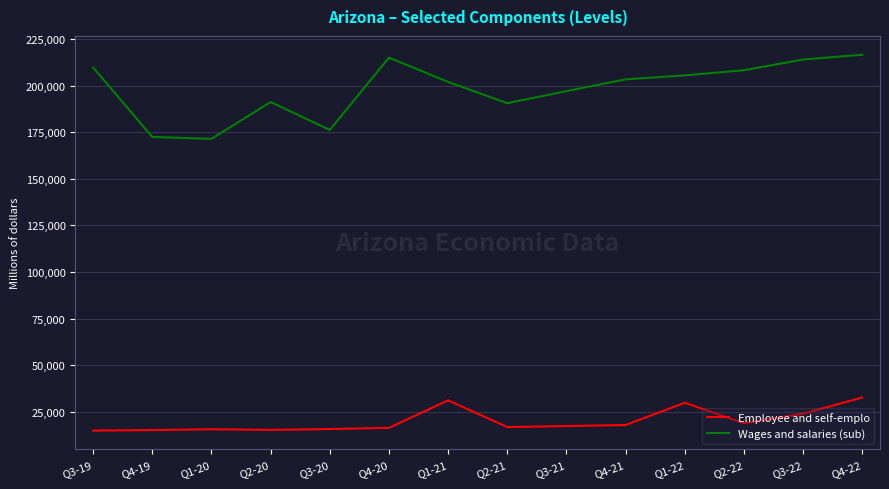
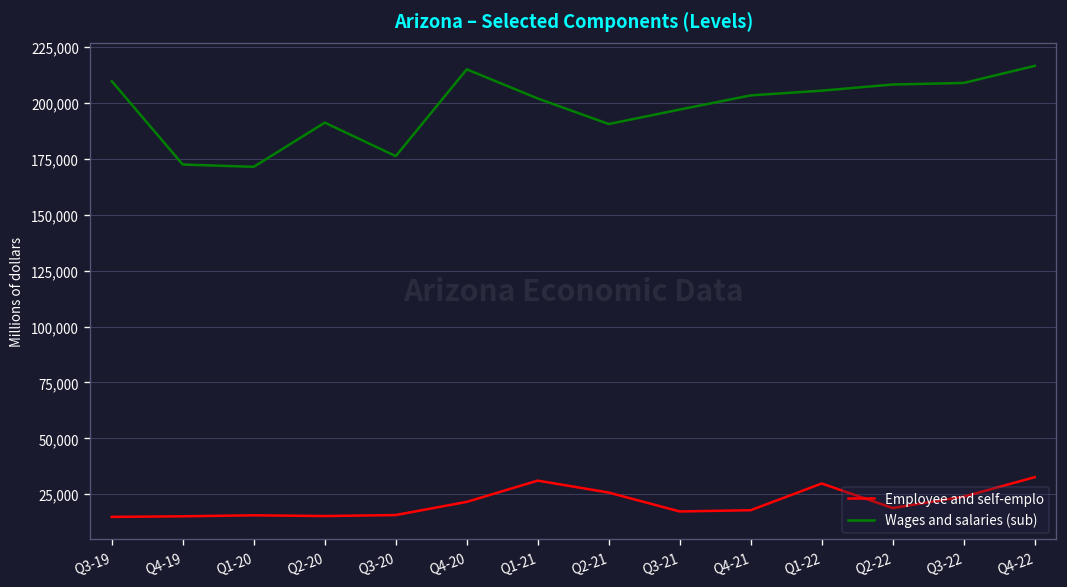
  {
    "Employee and self-emplo": {
      "Q3-19": "15,000",
      "Q4-19": "15,000",
      "Q1-20": "16,000",
      "Q2-20": "15,000",
      "Q3-20": "16,000",
-     "Q4-20": "16,000",
+     "Q4-20": "22,000",
      "Q1-21": "31,000",
-     "Q2-21": "17,000",
+     "Q2-21": "26,000",
      "Q3-21": "17,000",
      "Q4-21": "18,000",
      "Q1-22": "30,000",
      "Q4-22": "33,000"
    },
    "Wages and salaries (sub)": {
      "Q3-19": "210,000",
      "Q4-19": "172,000",
      "Q1-20": "171,000",
      "Q2-20": "191,000",
      "Q3-20": "176,000",
      "Q4-20": "215,000",
      "Q1-21": "202,000",
      "Q2-21": "191,000",
      "Q3-21": "197,000",
      "Q4-21": "203,000",
      "Q1-22": "206,000",
      "Q2-22": "208,000",
-     "Q3-22": "214,000",
+     "Q3-22": "209,000",
      "Q4-22": "217,000"
    }
  }
